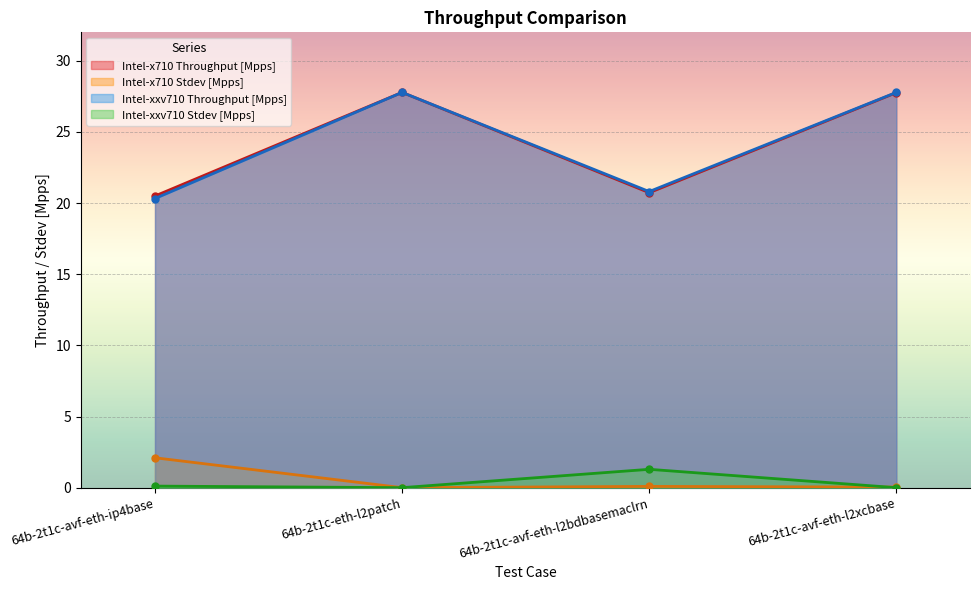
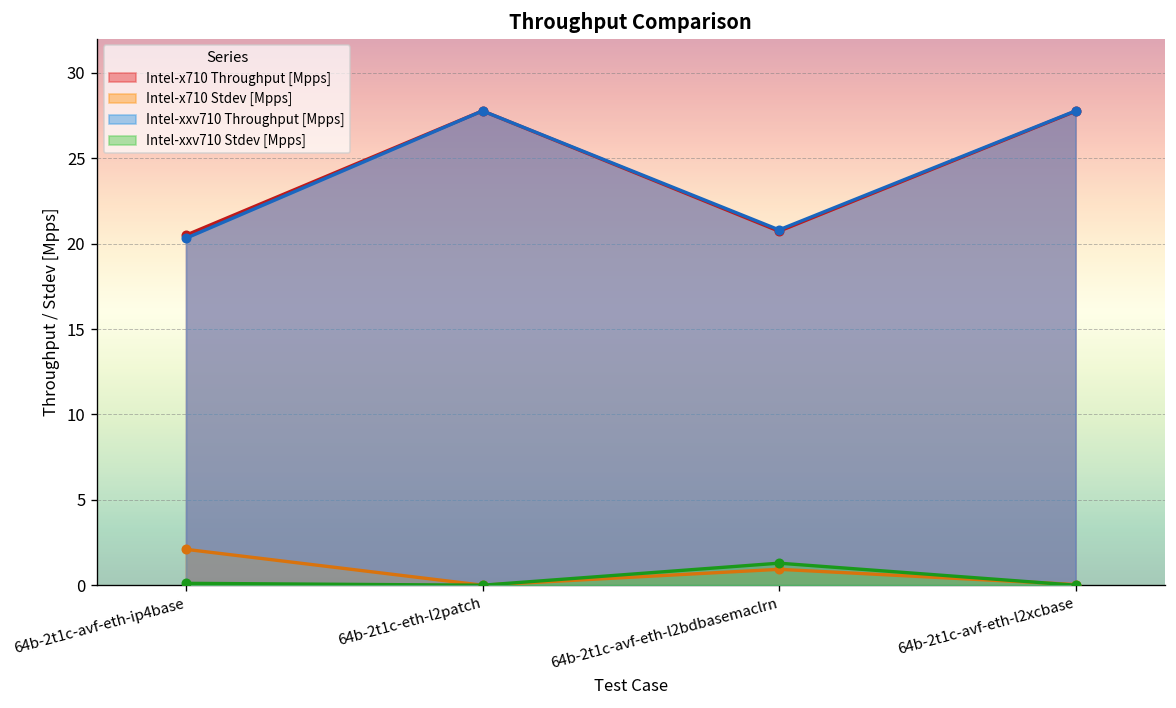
  {
    "Intel-x710 Stdev [Mpps]": {
      "64b-2t1c-avf-eth-ip4base": 2.1,
-     "64b-2t1c-avf-eth-l2bdbasemaclrn": 0.1
+     "64b-2t1c-avf-eth-l2bdbasemaclrn": 0.9
    },
    "Intel-xxv710 Stdev [Mpps]": {
      "64b-2t1c-avf-eth-ip4base": 0.1,
      "64b-2t1c-avf-eth-l2bdbasemaclrn": 1.3
    }
  }
